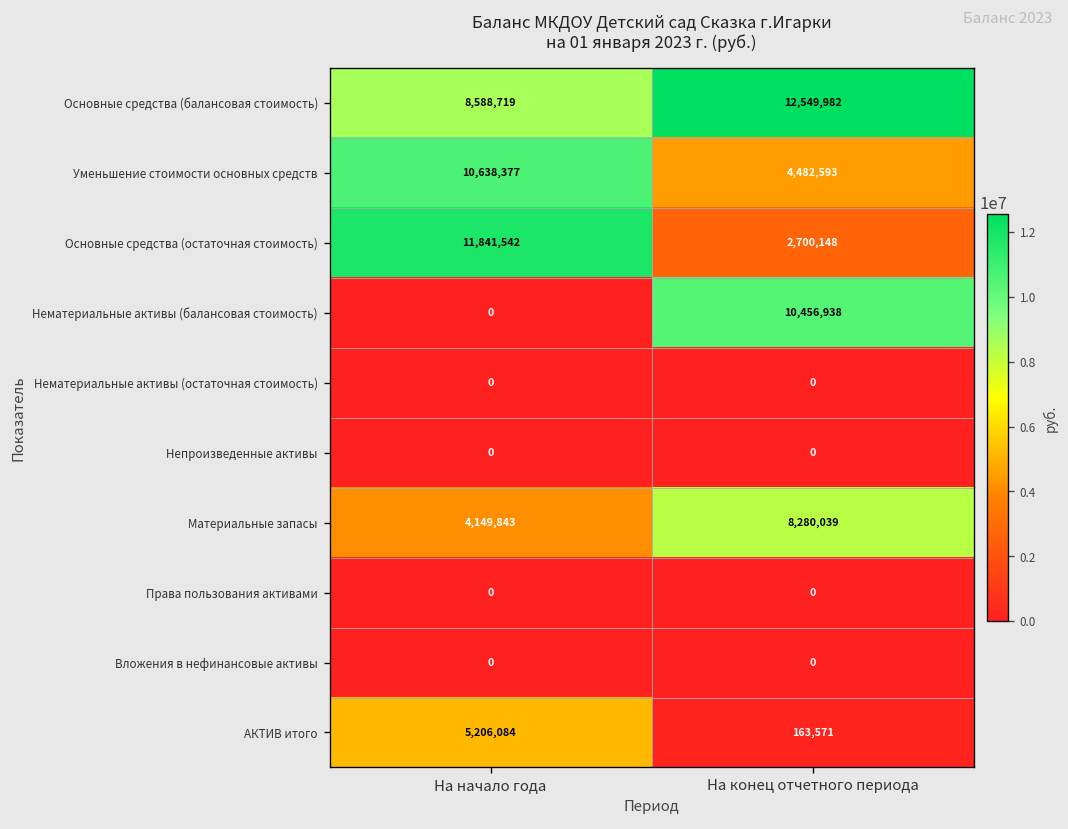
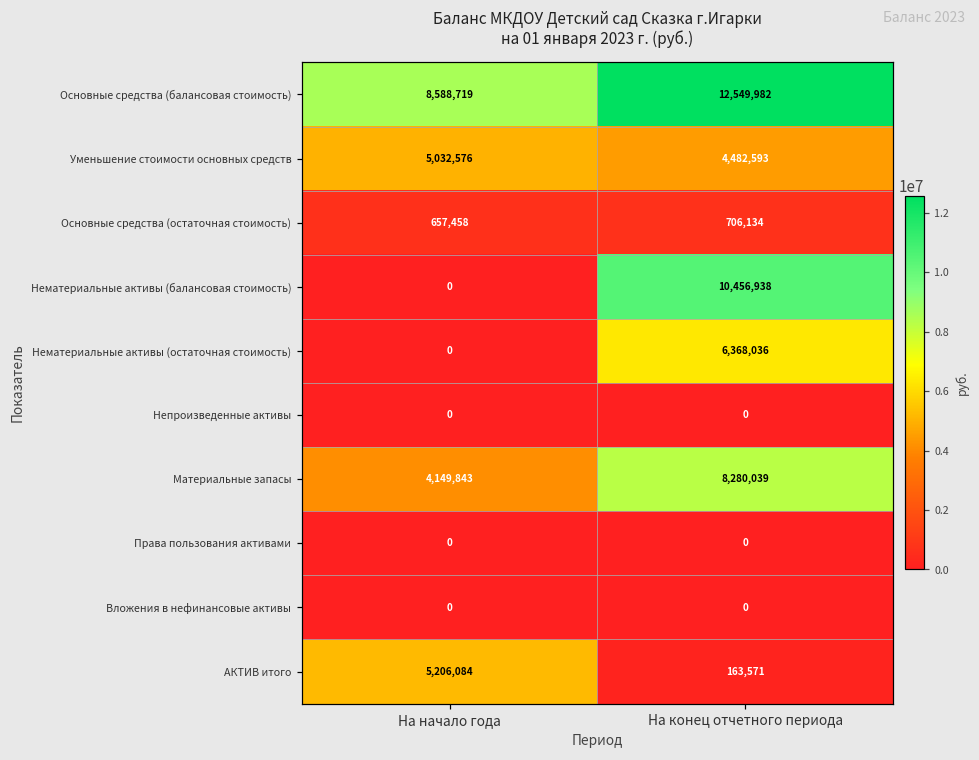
  {
    "Основные средства (балансовая стоимость)": {
      "На начало года": "8,588,719",
      "На конец отчетного периода": "12,549,982"
    },
    "Уменьшение стоимости основных средств": {
-     "На начало года": "10,638,377",
+     "На начало года": "5,032,576",
      "На конец отчетного периода": "4,482,593"
    },
    "Основные средства (остаточная стоимость)": {
-     "На начало года": "11,841,542",
-     "На конец отчетного периода": "2,700,148"
+     "На начало года": "657,458",
+     "На конец отчетного периода": "706,134"
    },
    "Нематериальные активы (балансовая стоимость)": {
      "На начало года": "0",
      "На конец отчетного периода": "10,456,938"
    },
    "Нематериальные активы (остаточная стоимость)": {
      "На начало года": "0",
-     "На конец отчетного периода": "0"
+     "На конец отчетного периода": "6,368,036"
    },
    "Непроизведенные активы": {
      "На начало года": "0",
      "На конец отчетного периода": "0"
    },
    "Материальные запасы": {
      "На начало года": "4,149,843",
      "На конец отчетного периода": "8,280,039"
    },
    "Права пользования активами": {
      "На начало года": "0",
      "На конец отчетного периода": "0"
    },
    "Вложения в нефинансовые активы": {
      "На начало года": "0",
      "На конец отчетного периода": "0"
    },
    "АКТИВ итого": {
      "На начало года": "5,206,084",
      "На конец отчетного периода": "163,571"
    }
  }
